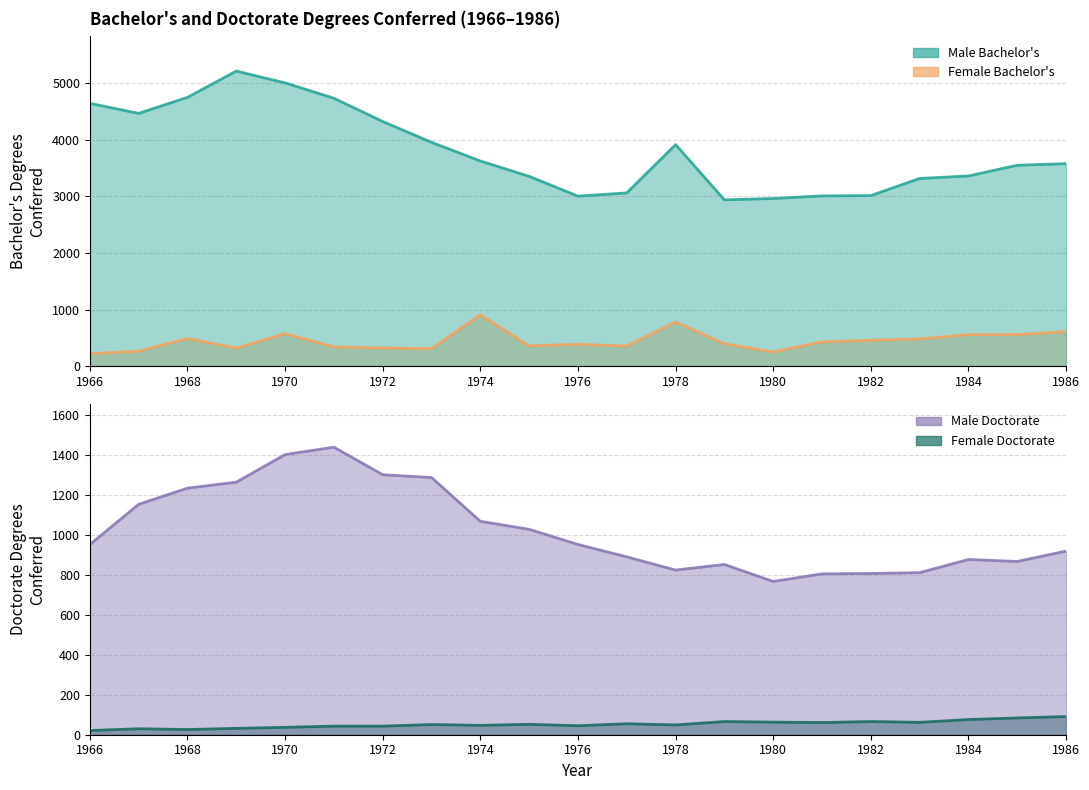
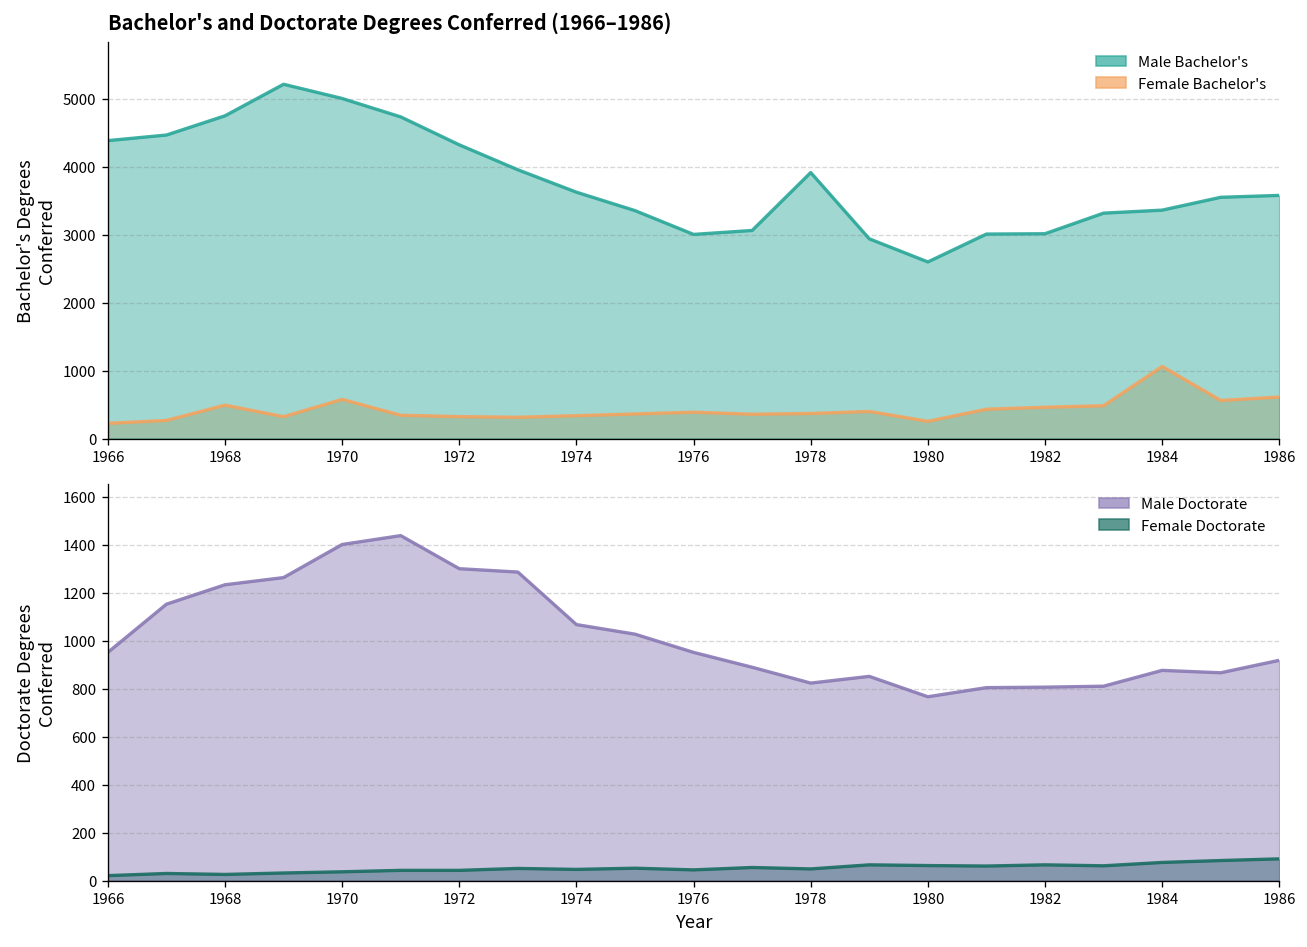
  {
    "Bachelor's and Doctorate Degrees Conferred (1966–1986)": {
      "Female Bachelor's": {
        "1966": 200,
        "1968": 500,
        "1970": 600,
        "1972": 300,
-       "1974": 900,
+       "1974": 300,
        "1976": 400,
-       "1978": 800,
+       "1978": 400,
        "1980": 300,
        "1982": 500,
-       "1984": 600,
+       "1984": 1100,
        "1986": 600
      },
      "Male Bachelor's": {
-       "1966": 4600,
+       "1966": 4400,
        "1968": 4700,
        "1970": 5000,
        "1972": 4300,
        "1974": 3600,
        "1976": 3000,
        "1978": 3900,
-       "1980": 3000,
+       "1980": 2600,
        "1982": 3000,
        "1984": 3400,
        "1986": 3600
      }
    }
  }
